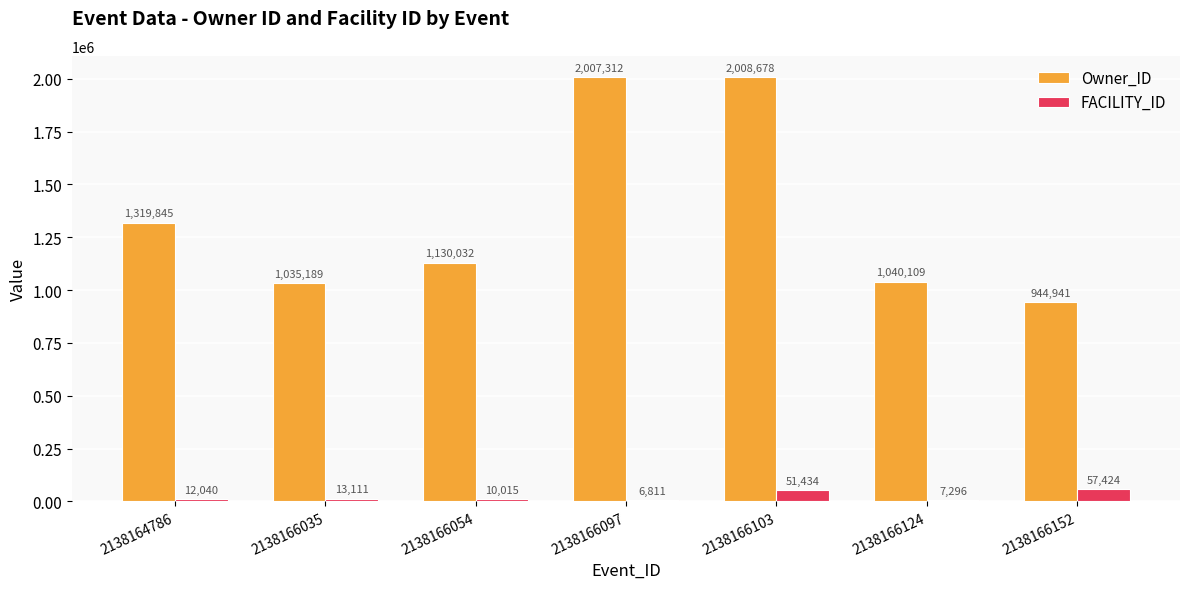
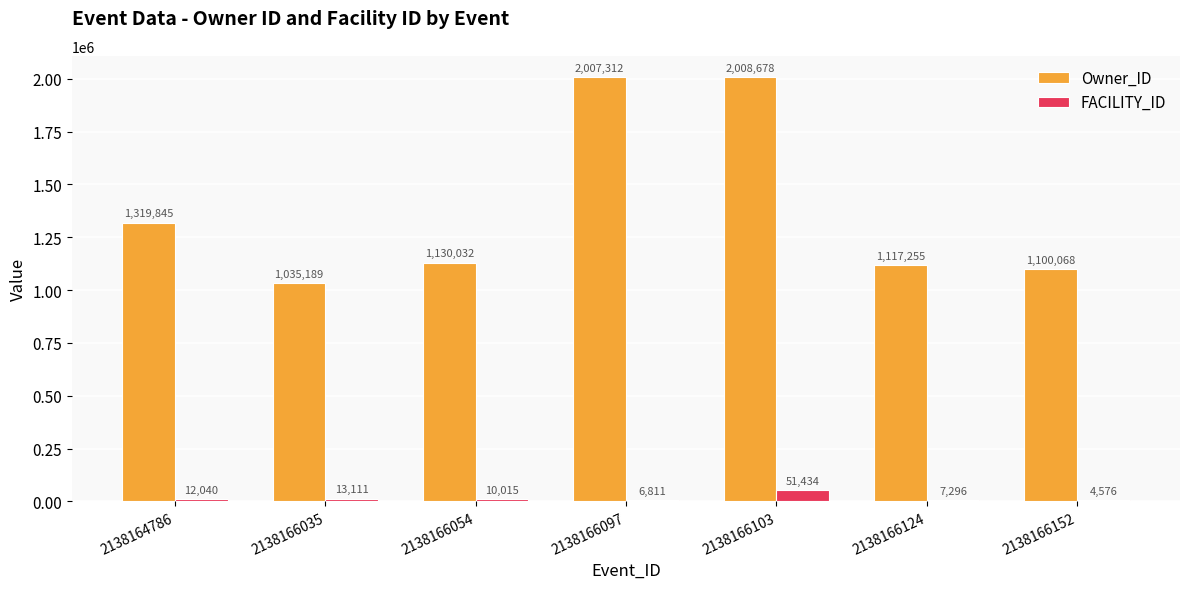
  {
    "Owner_ID": {
      "2138164786": "1,319,845",
      "2138166035": "1,035,189",
      "2138166054": "1,130,032",
      "2138166097": "2,007,312",
      "2138166103": "2,008,678",
-     "2138166124": "1,040,109",
-     "2138166152": "944,941"
+     "2138166124": "1,117,255",
+     "2138166152": "1,100,068"
    },
    "FACILITY_ID": {
      "2138164786": "12,040",
      "2138166035": "13,111",
      "2138166054": "10,015",
      "2138166097": "6,811",
      "2138166103": "51,434",
      "2138166124": "7,296",
-     "2138166152": "57,424"
+     "2138166152": "4,576"
    }
  }
